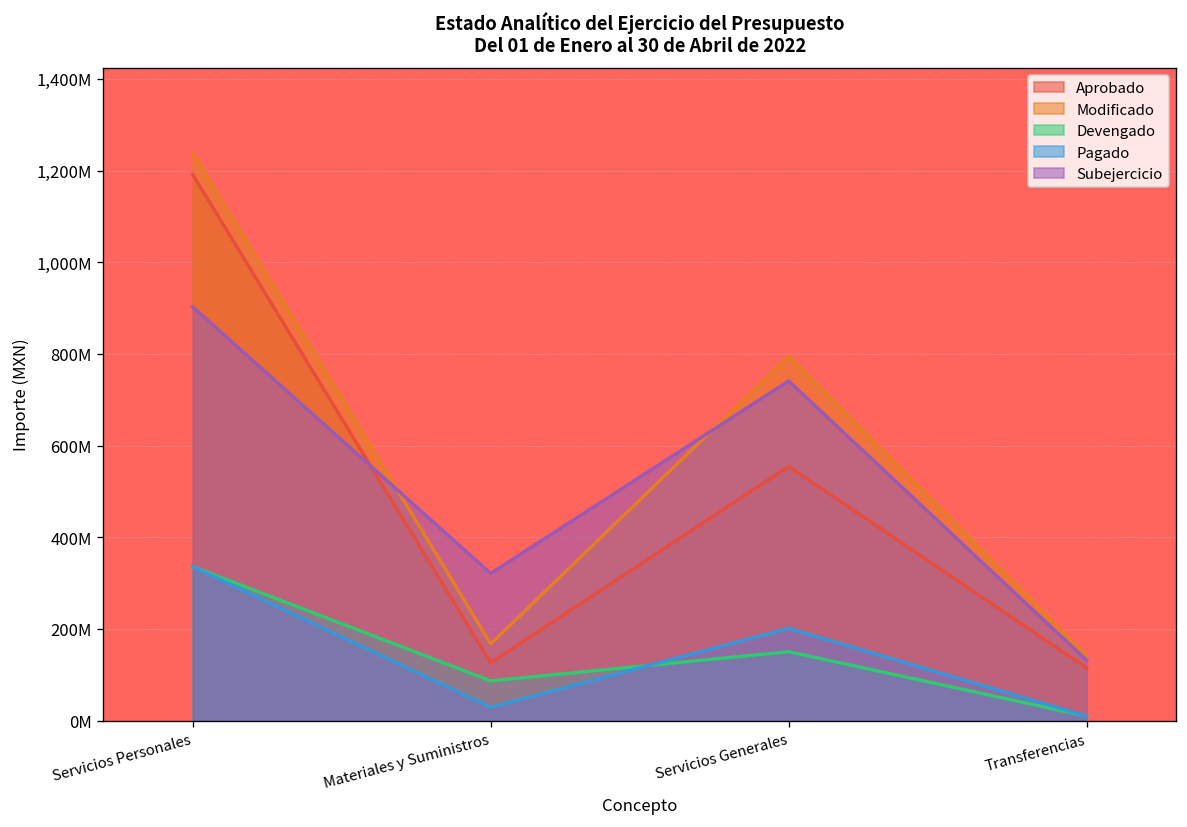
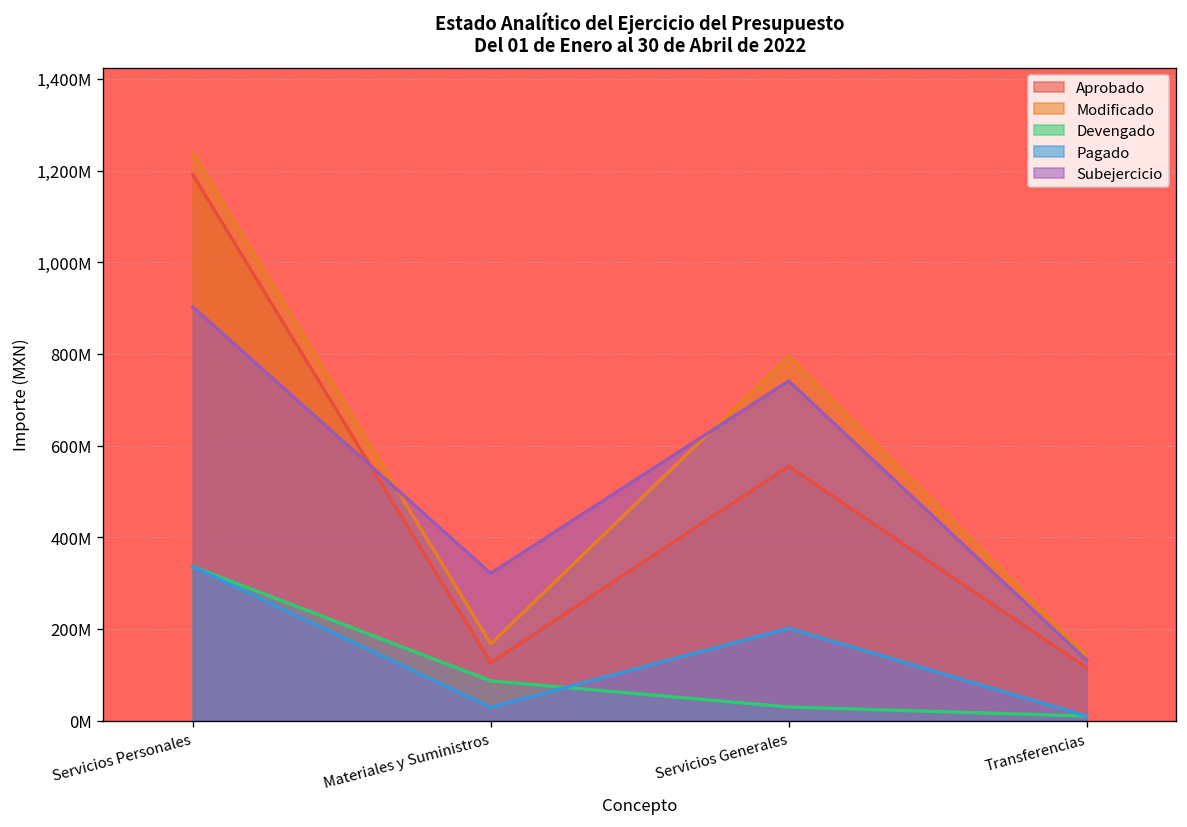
  {
    "Devengado": {
      "Materiales y Suministros": "90,000,000",
-     "Servicios Generales": "150,000,000"
+     "Servicios Generales": "30,000,000"
    },
    "Pagado": {
      "Materiales y Suministros": "30,000,000",
      "Servicios Generales": "200,000,000"
    },
    "Subejercicio": {
      "Servicios Personales": "900,000,000",
      "Materiales y Suministros": "320,000,000",
      "Servicios Generales": "740,000,000",
      "Transferencias": "130,000,000"
    }
  }
